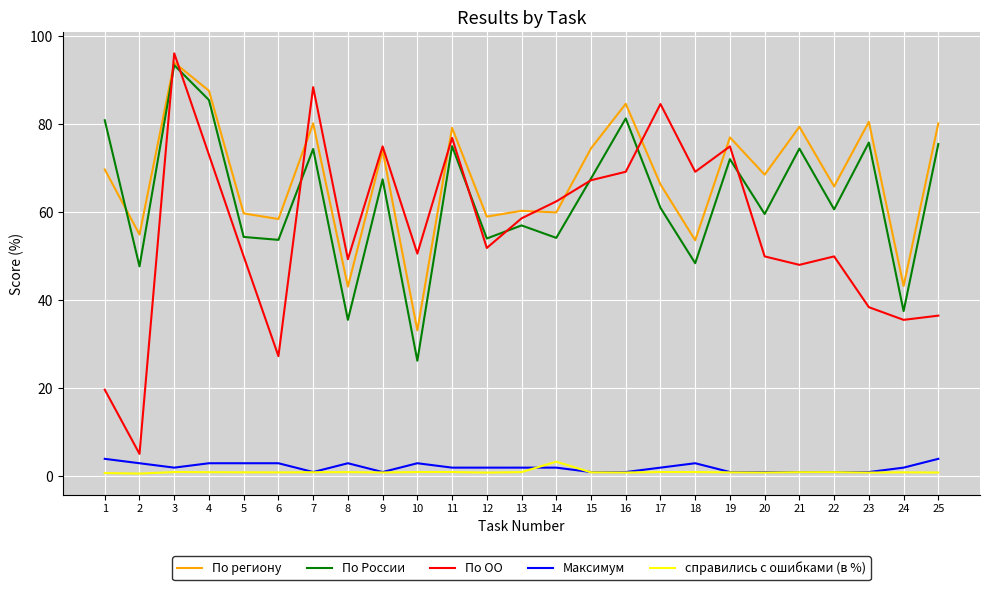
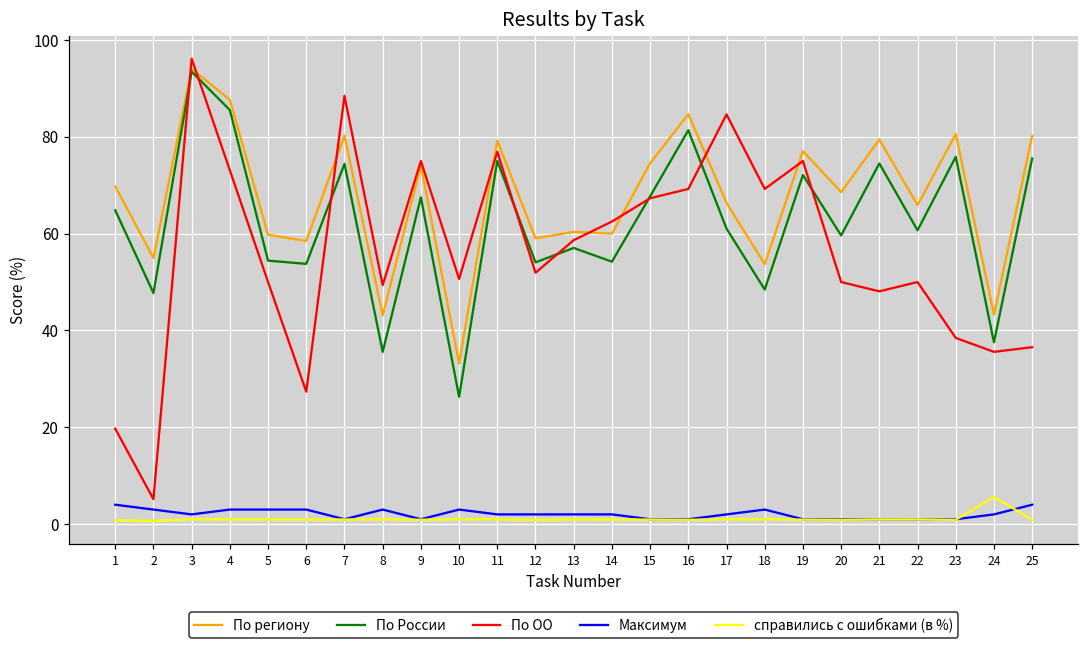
  {
    "По региону": {
      "1": 70,
      "2": 55,
      "3": 94,
      "4": 88,
      "5": 60,
      "6": 58,
      "7": 80,
      "8": 43,
      "9": 74,
      "10": 33,
      "11": 79,
      "12": 59,
      "13": 60,
      "14": 60,
      "15": 75,
      "16": 85,
      "17": 66,
      "18": 54,
      "19": 77,
      "20": 69,
      "21": 79,
      "22": 66,
      "23": 81,
      "24": 43,
      "25": 80
    },
    "По России": {
-     "1": 81,
+     "1": 65,
      "2": 48,
      "3": 93,
      "4": 86,
      "5": 54,
      "6": 54,
      "7": 74,
      "8": 36,
      "9": 68,
      "10": 26,
      "11": 75,
      "12": 54,
      "13": 57,
      "14": 54,
      "16": 81,
      "17": 61,
      "18": 48,
      "19": 72,
      "20": 60,
      "21": 75,
      "22": 61,
      "23": 76,
      "24": 38,
      "25": 76
    },
    "По ОО": {
      "1": 20,
      "2": 5,
      "3": 96,
      "4": 73,
      "5": 50,
      "6": 27,
      "7": 88,
      "8": 49,
      "9": 75,
      "10": 51,
      "11": 77,
      "12": 52,
      "13": 59,
      "14": 63,
      "16": 69,
      "17": 85,
      "18": 69,
      "19": 75,
      "20": 50,
      "21": 48,
      "22": 50,
      "23": 38,
      "24": 36,
      "25": 37
    },
    "Максимум": {
      "1": 4,
      "2": 3,
      "3": 2,
      "4": 3,
      "5": 3,
      "6": 3,
      "8": 3,
      "10": 3,
      "11": 2,
      "12": 2,
      "13": 2,
      "14": 2,
      "17": 2,
      "18": 3,
      "24": 2,
      "25": 4
    },
    "справились c ошибками (в %)": {
      "1": 1,
      "2": 1,
      "3": 1,
      "4": 1,
      "5": 1,
      "6": 1,
      "8": 1,
      "10": 1,
      "11": 1,
      "12": 1,
      "13": 1,
-     "14": 3,
+     "14": 1,
      "17": 1,
      "18": 1,
-     "24": 1,
+     "24": 6,
      "25": 1
    }
  }
